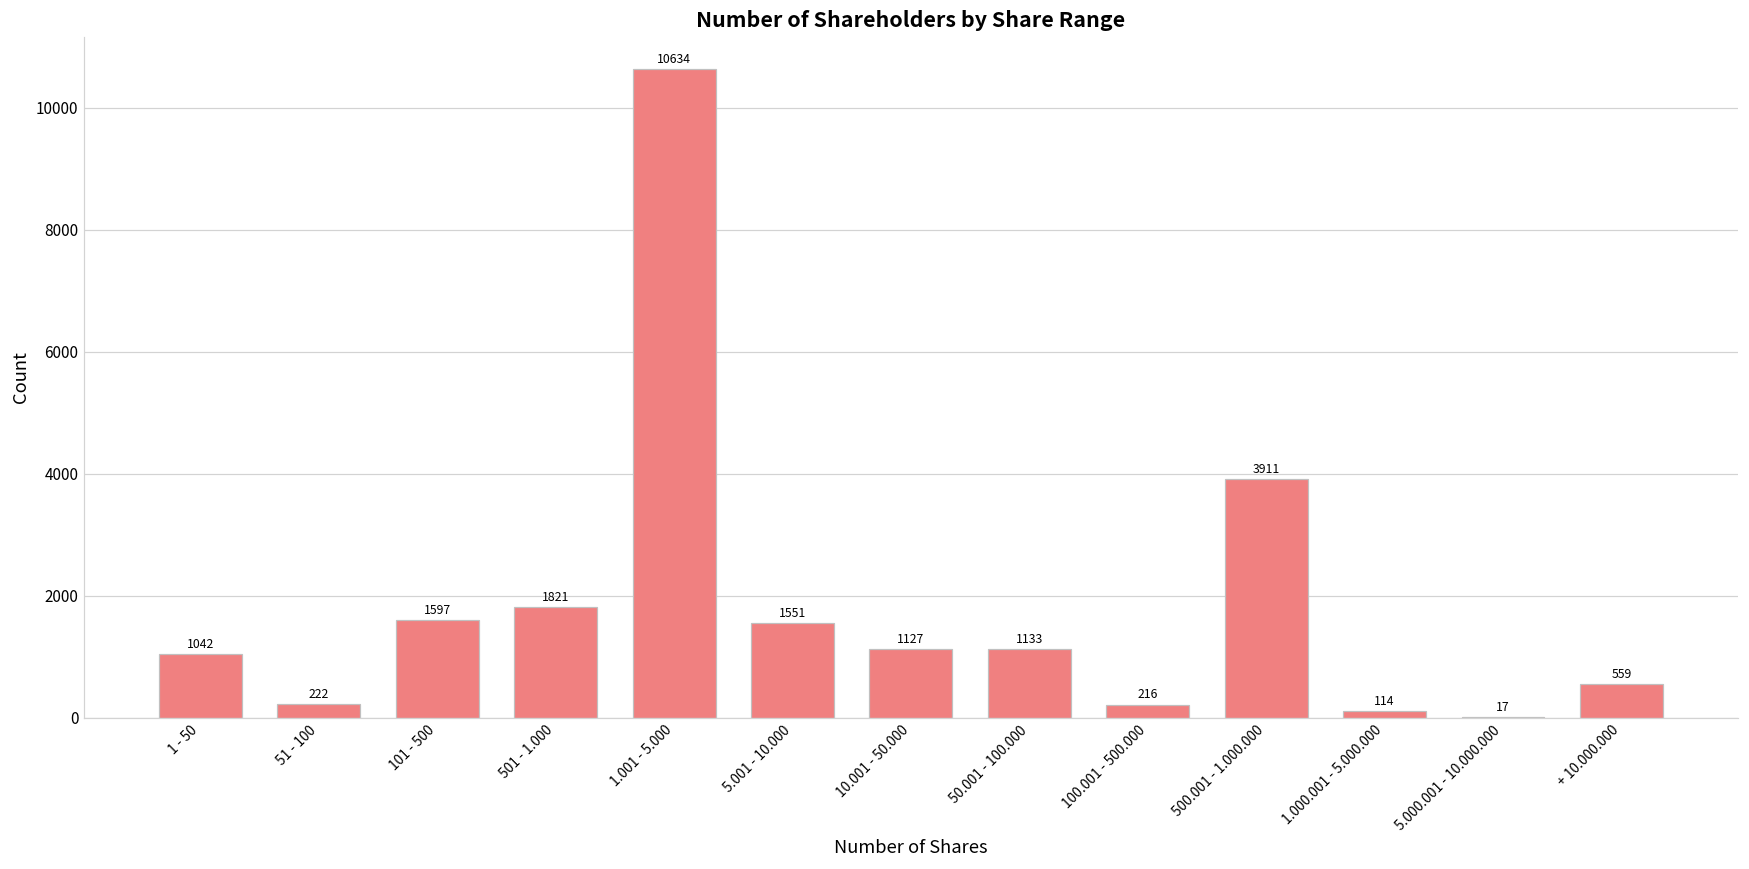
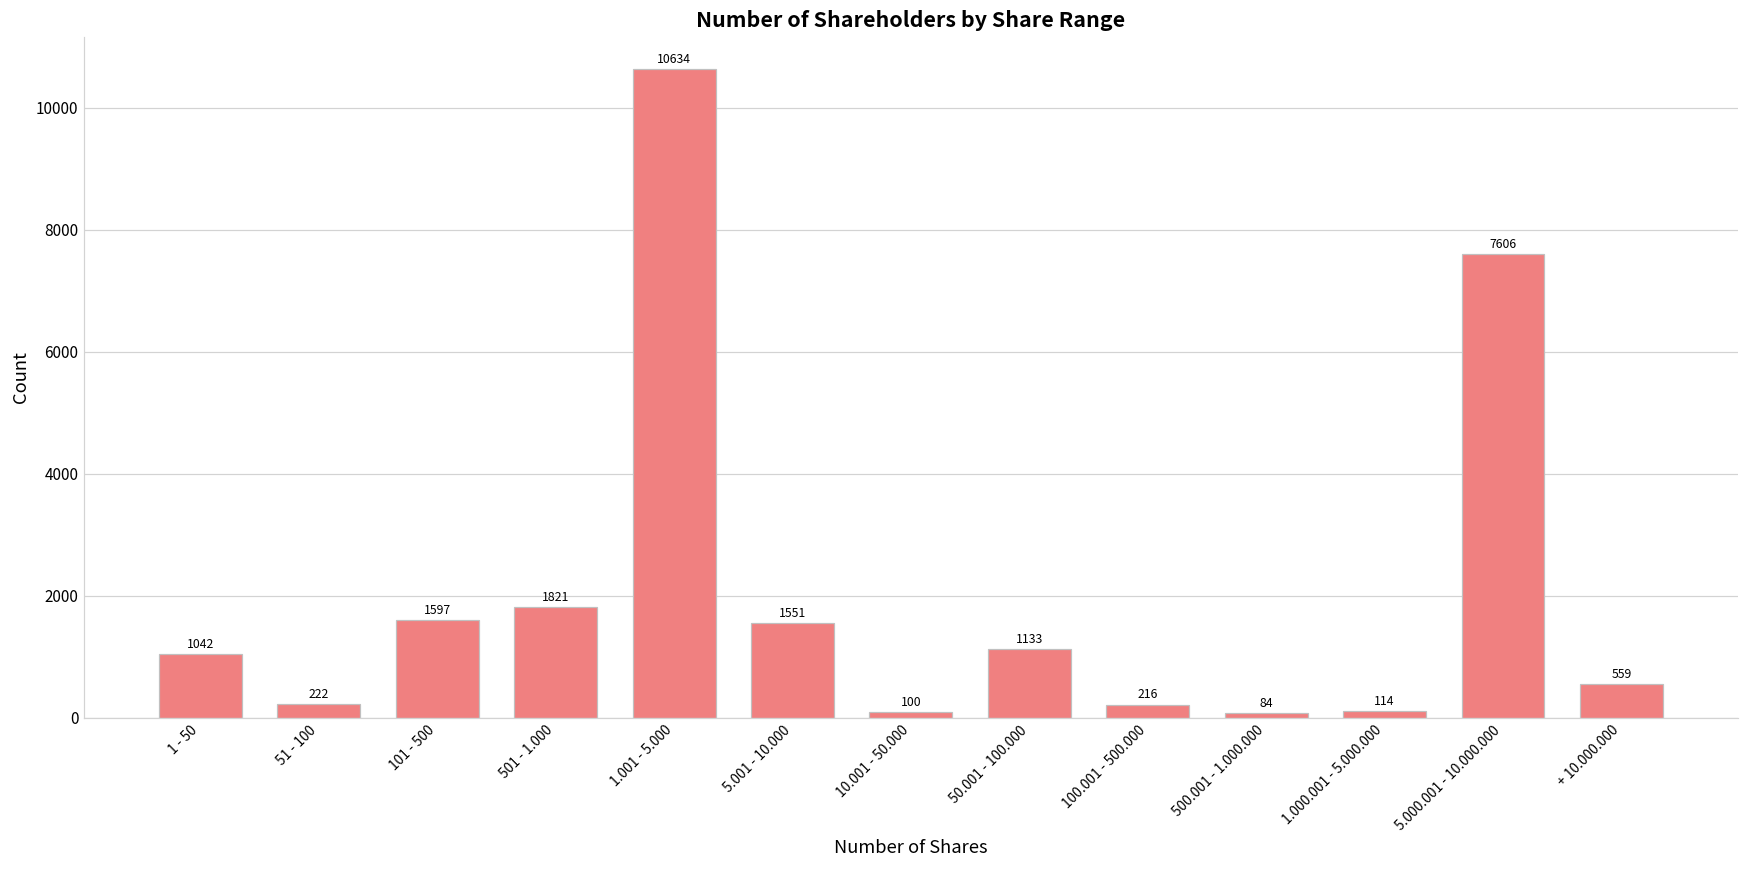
  {
    "1 - 50": 1042,
    "51 - 100": 222,
    "101 - 500": 1597,
    "501 - 1.000": 1821,
    "1.001 - 5.000": 10634,
    "5.001 - 10.000": 1551,
-   "10.001 - 50.000": 1127,
+   "10.001 - 50.000": 100,
    "50.001 - 100.000": 1133,
    "100.001 - 500.000": 216,
-   "500.001 - 1.000.000": 3911,
+   "500.001 - 1.000.000": 84,
    "1.000.001 - 5.000.000": 114,
-   "5.000.001 - 10.000.000": 17,
+   "5.000.001 - 10.000.000": 7606,
    "+ 10.000.000": 559
  }
